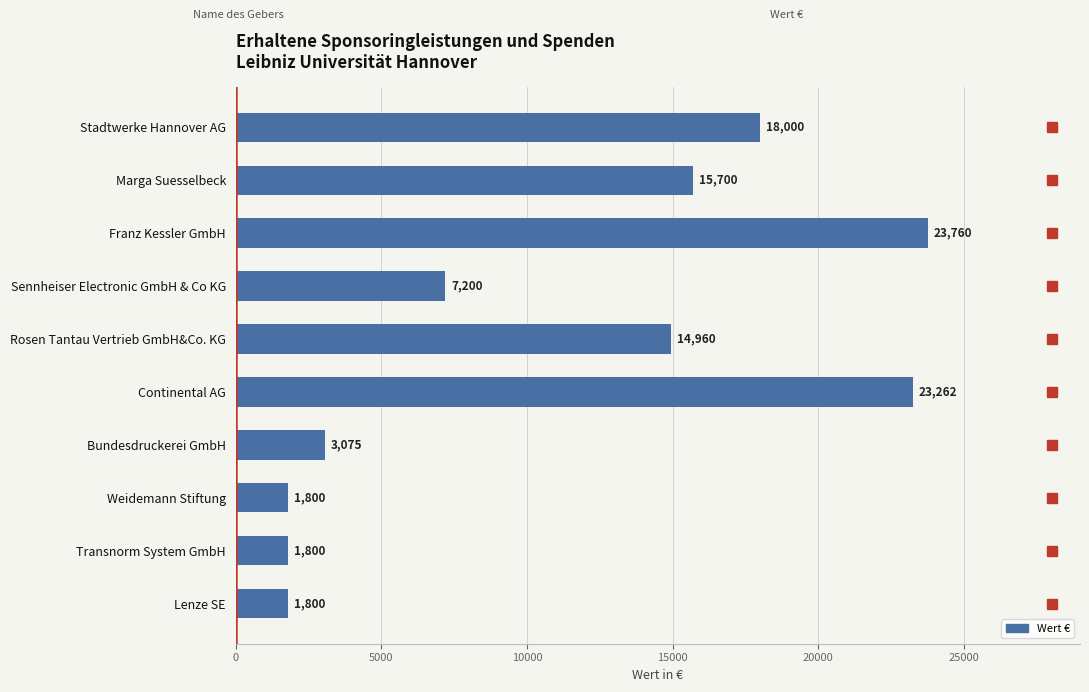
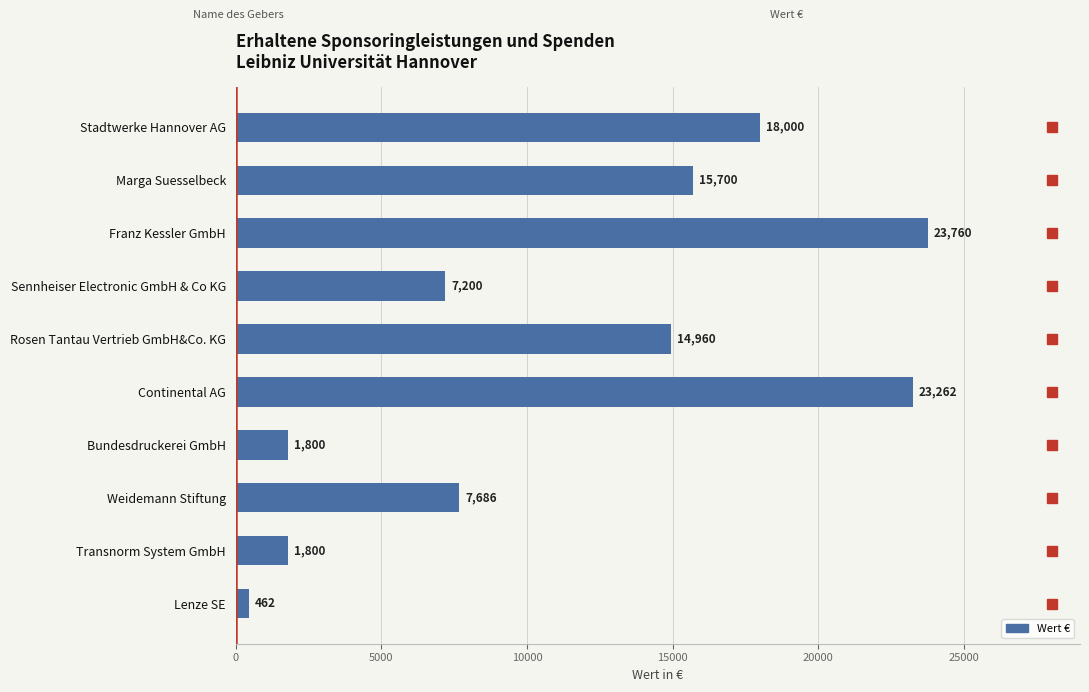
  {
    "Wert €": {
      "Stadtwerke Hannover AG": "18,000",
      "Marga Suesselbeck": "15,700",
      "Franz Kessler GmbH": "23,760",
      "Sennheiser Electronic GmbH & Co KG": "7,200",
      "Rosen Tantau Vertrieb GmbH&Co. KG": "14,960",
      "Continental AG": "23,262",
-     "Bundesdruckerei GmbH": "3,075",
-     "Weidemann Stiftung": "1,800",
+     "Bundesdruckerei GmbH": "1,800",
+     "Weidemann Stiftung": "7,686",
      "Transnorm System GmbH": "1,800",
-     "Lenze SE": "1,800"
+     "Lenze SE": "462"
    }
  }
